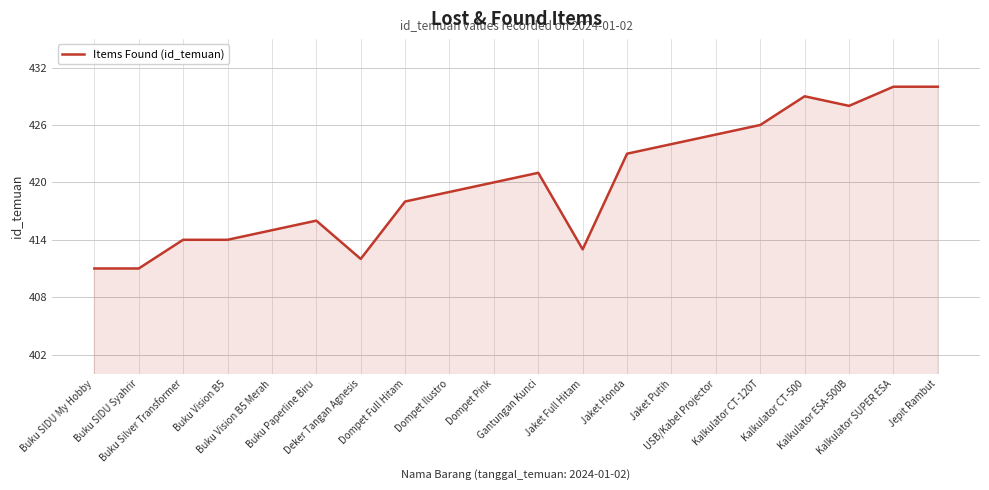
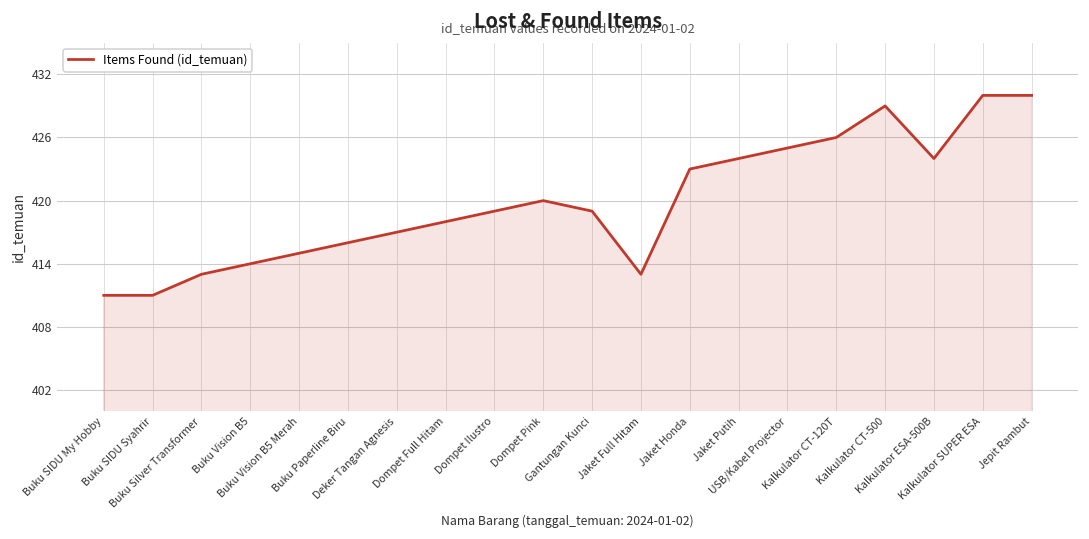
  {
    "Buku SIDU My Hobby": 411,
    "Buku SIDU Syahrir": 411,
-   "Buku Silver Transformer": 414,
+   "Buku Silver Transformer": 413,
    "Buku Vision B5": 414,
    "Buku Vision B5 Merah": 415,
    "Buku Paperline Biru": 416,
-   "Deker Tangan Agnesis": 412,
+   "Deker Tangan Agnesis": 417,
    "Dompet Full Hitam": 418,
    "Dompet Ilustro": 419,
    "Dompet Pink": 420,
-   "Gantungan Kunci": 421,
+   "Gantungan Kunci": 419,
    "Jaket Full Hitam": 413,
    "Jaket Honda": 423,
    "Jaket Putih": 424,
    "USB/Kabel Projector": 425,
    "Kalkulator CT-120T": 426,
    "Kalkulator CT-500": 429,
-   "Kalkulator ESA-500B": 428,
+   "Kalkulator ESA-500B": 424,
    "Kalkulator SUPER ESA": 430,
    "Jepit Rambut": 430
  }
